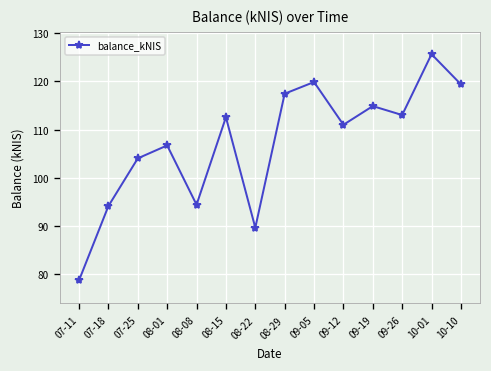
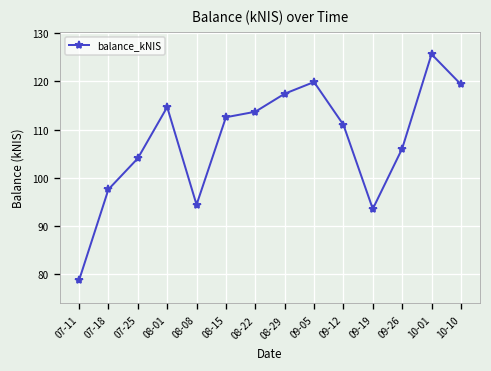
  {
    "07-11": 79,
-   "07-18": 94,
+   "07-18": 98,
    "07-25": 104,
-   "08-01": 107,
+   "08-01": 115,
    "08-08": 94,
    "08-15": 113,
-   "08-22": 90,
+   "08-22": 114,
    "08-29": 117,
    "09-05": 120,
    "09-12": 111,
-   "09-19": 115,
-   "09-26": 113,
+   "09-19": 94,
+   "09-26": 106,
    "10-01": 126,
    "10-10": 119
  }
